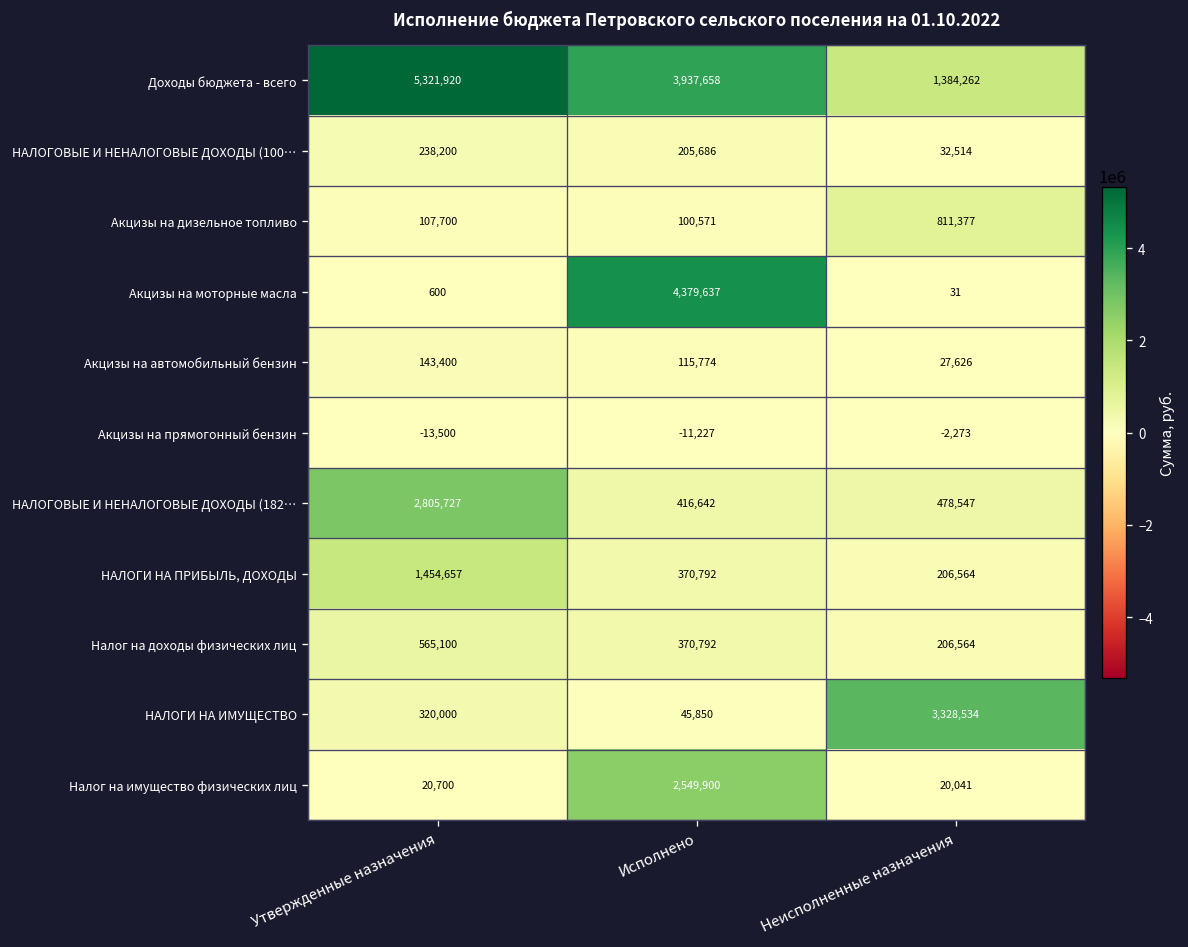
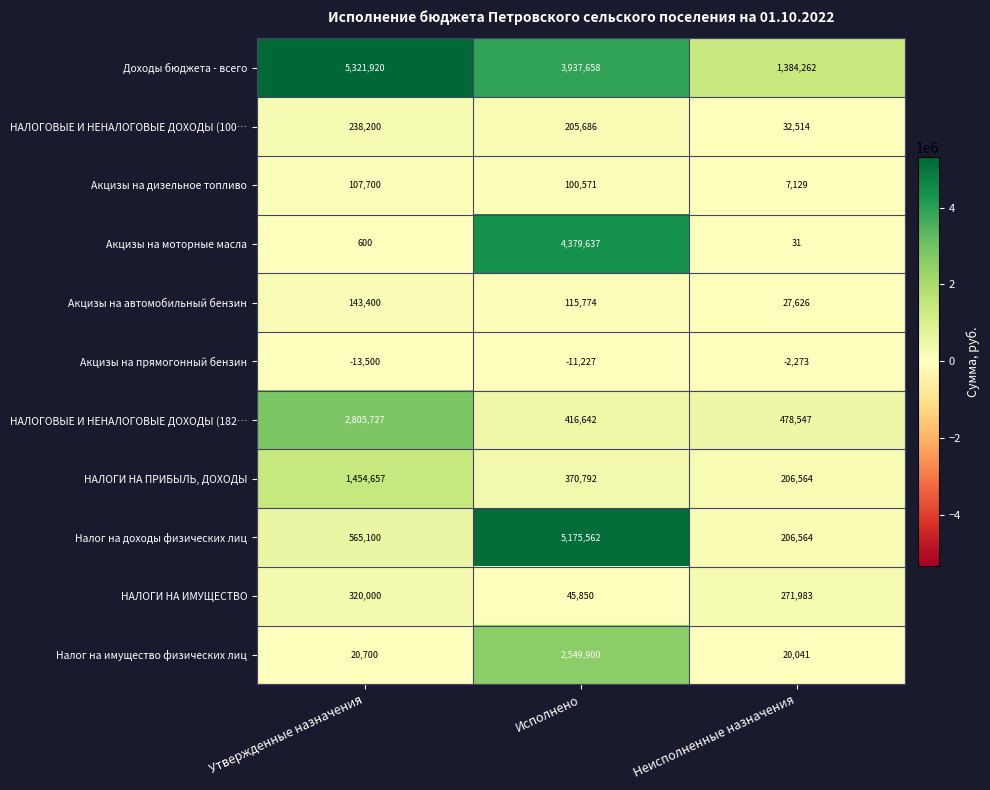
  {
    "Доходы бюджета - всего": {
      "Утвержденные назначения": "5,321,920",
      "Исполнено": "3,937,658",
      "Неисполненные назначения": "1,384,262"
    },
    "НАЛОГОВЫЕ И НЕНАЛОГОВЫЕ ДОХОДЫ (100…": {
      "Утвержденные назначения": "238,200",
      "Исполнено": "205,686",
      "Неисполненные назначения": "32,514"
    },
    "Акцизы на дизельное топливо": {
      "Утвержденные назначения": "107,700",
      "Исполнено": "100,571",
-     "Неисполненные назначения": "811,377"
+     "Неисполненные назначения": "7,129"
    },
    "Акцизы на моторные масла": {
      "Утвержденные назначения": "600",
      "Исполнено": "4,379,637",
      "Неисполненные назначения": "31"
    },
    "Акцизы на автомобильный бензин": {
      "Утвержденные назначения": "143,400",
      "Исполнено": "115,774",
      "Неисполненные назначения": "27,626"
    },
    "Акцизы на прямогонный бензин": {
      "Утвержденные назначения": "-13,500",
      "Исполнено": "-11,227",
      "Неисполненные назначения": "-2,273"
    },
    "НАЛОГОВЫЕ И НЕНАЛОГОВЫЕ ДОХОДЫ (182…": {
      "Утвержденные назначения": "2,805,727",
      "Исполнено": "416,642",
      "Неисполненные назначения": "478,547"
    },
    "НАЛОГИ НА ПРИБЫЛЬ, ДОХОДЫ": {
      "Утвержденные назначения": "1,454,657",
      "Исполнено": "370,792",
      "Неисполненные назначения": "206,564"
    },
    "Налог на доходы физических лиц": {
      "Утвержденные назначения": "565,100",
-     "Исполнено": "370,792",
+     "Исполнено": "5,175,562",
      "Неисполненные назначения": "206,564"
    },
    "НАЛОГИ НА ИМУЩЕСТВО": {
      "Утвержденные назначения": "320,000",
      "Исполнено": "45,850",
-     "Неисполненные назначения": "3,328,534"
+     "Неисполненные назначения": "271,983"
    },
    "Налог на имущество физических лиц": {
      "Утвержденные назначения": "20,700",
      "Исполнено": "2,549,900",
      "Неисполненные назначения": "20,041"
    }
  }
